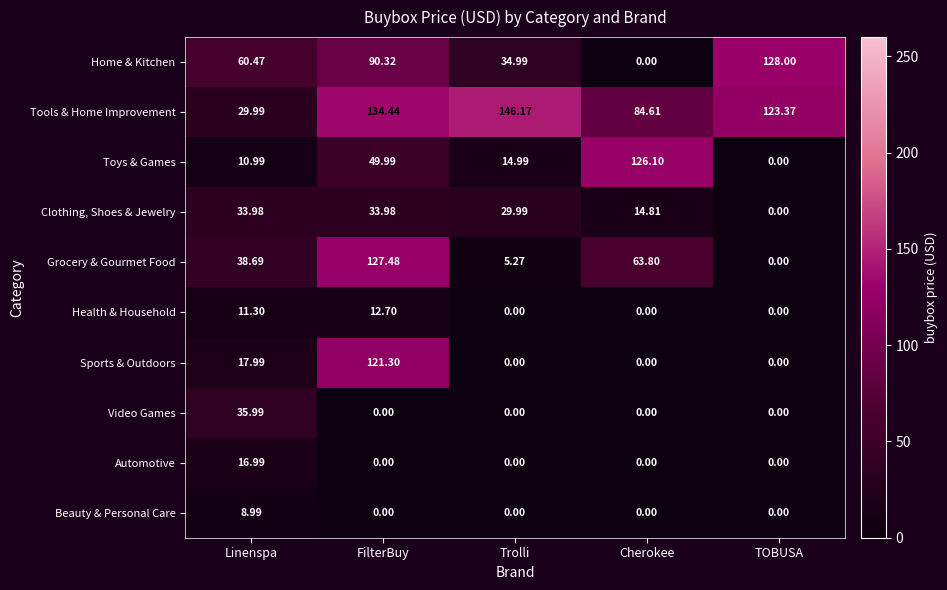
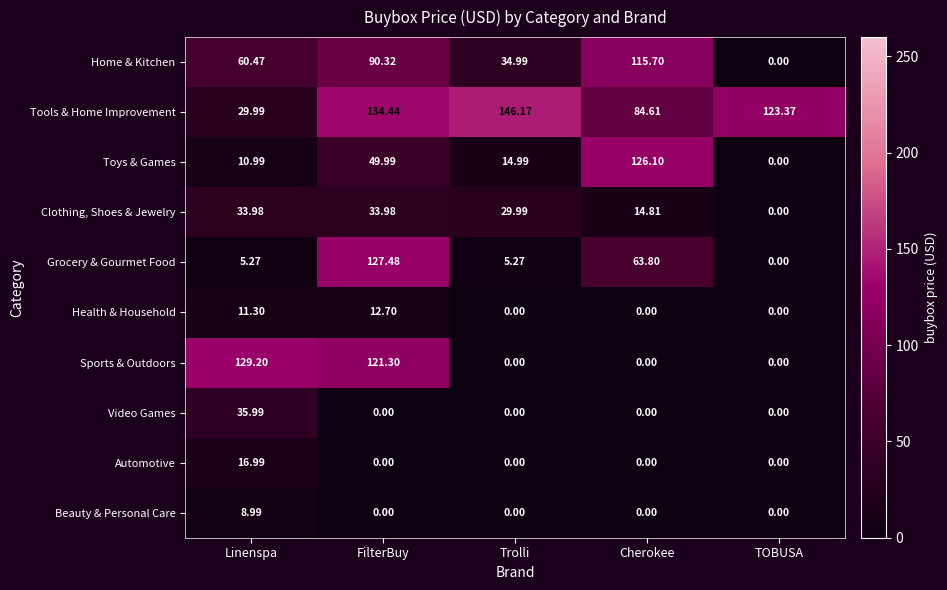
  {
    "Home & Kitchen": {
      "Linenspa": 60.47,
      "FilterBuy": 90.32,
      "Trolli": 34.99,
-     "Cherokee": 0.00,
-     "TOBUSA": 128.00
+     "Cherokee": 115.70,
+     "TOBUSA": 0.00
    },
    "Tools & Home Improvement": {
      "Linenspa": 29.99,
      "FilterBuy": 134.44,
      "Trolli": 146.17,
      "Cherokee": 84.61,
      "TOBUSA": 123.37
    },
    "Toys & Games": {
      "Linenspa": 10.99,
      "FilterBuy": 49.99,
      "Trolli": 14.99,
      "Cherokee": 126.10,
      "TOBUSA": 0.00
    },
    "Clothing, Shoes & Jewelry": {
      "Linenspa": 33.98,
      "FilterBuy": 33.98,
      "Trolli": 29.99,
      "Cherokee": 14.81,
      "TOBUSA": 0.00
    },
    "Grocery & Gourmet Food": {
-     "Linenspa": 38.69,
+     "Linenspa": 5.27,
      "FilterBuy": 127.48,
      "Trolli": 5.27,
      "Cherokee": 63.80,
      "TOBUSA": 0.00
    },
    "Health & Household": {
      "Linenspa": 11.30,
      "FilterBuy": 12.70,
      "Trolli": 0.00,
      "Cherokee": 0.00,
      "TOBUSA": 0.00
    },
    "Sports & Outdoors": {
-     "Linenspa": 17.99,
+     "Linenspa": 129.20,
      "FilterBuy": 121.30,
      "Trolli": 0.00,
      "Cherokee": 0.00,
      "TOBUSA": 0.00
    },
    "Video Games": {
      "Linenspa": 35.99,
      "FilterBuy": 0.00,
      "Trolli": 0.00,
      "Cherokee": 0.00,
      "TOBUSA": 0.00
    },
    "Automotive": {
      "Linenspa": 16.99,
      "FilterBuy": 0.00,
      "Trolli": 0.00,
      "Cherokee": 0.00,
      "TOBUSA": 0.00
    },
    "Beauty & Personal Care": {
      "Linenspa": 8.99,
      "FilterBuy": 0.00,
      "Trolli": 0.00,
      "Cherokee": 0.00,
      "TOBUSA": 0.00
    }
  }
